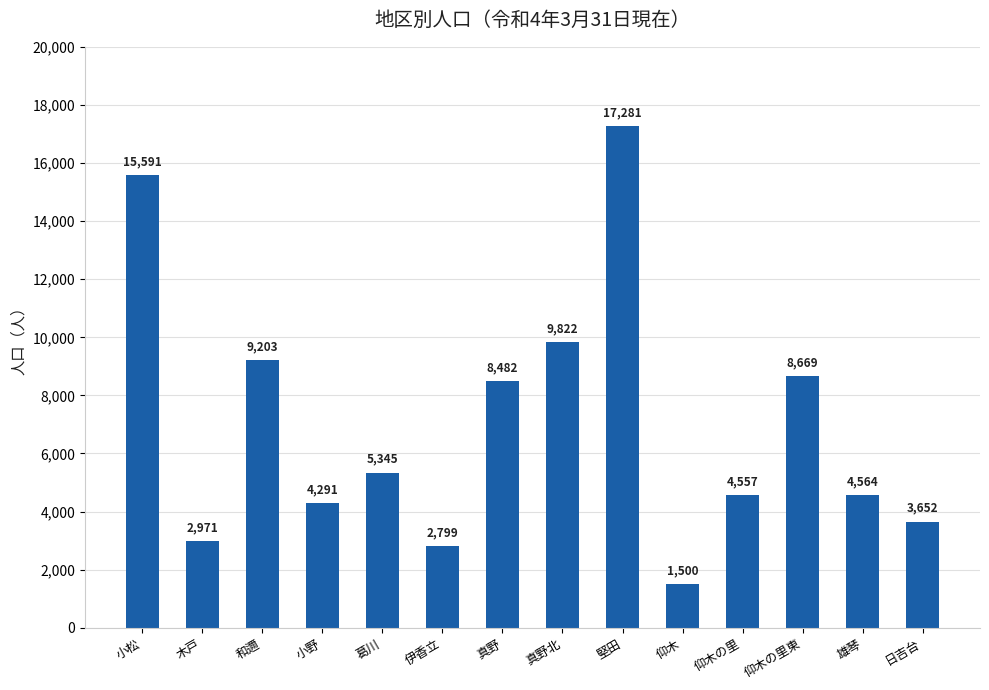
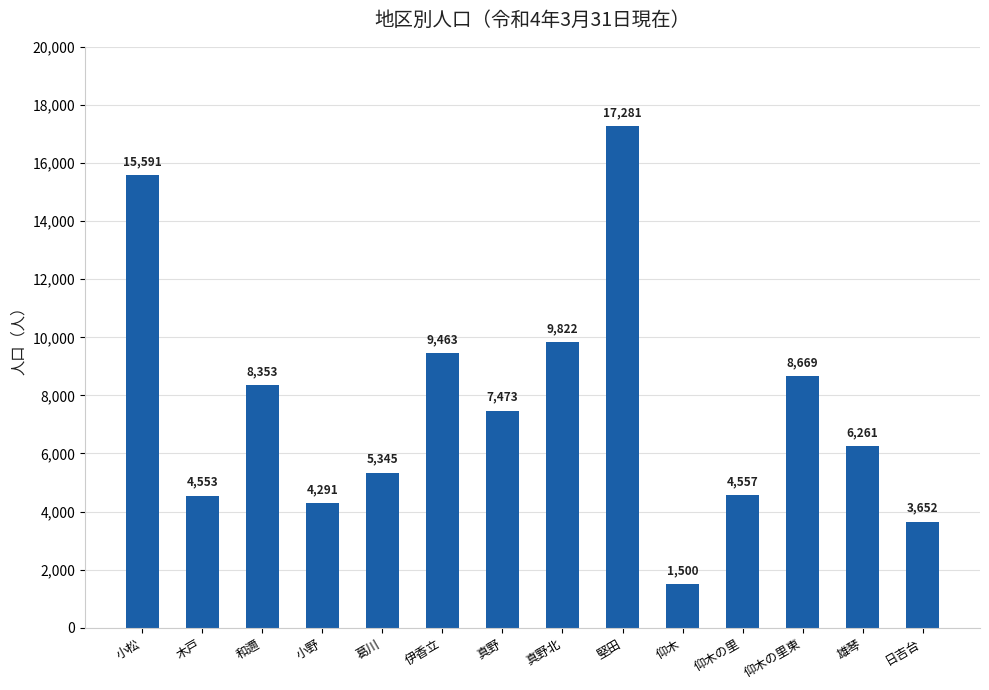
  {
    "小松": "15,591",
-   "木戸": "2,971",
-   "和邇": "9,203",
+   "木戸": "4,553",
+   "和邇": "8,353",
    "小野": "4,291",
    "葛川": "5,345",
-   "伊香立": "2,799",
-   "真野": "8,482",
+   "伊香立": "9,463",
+   "真野": "7,473",
    "真野北": "9,822",
    "堅田": "17,281",
    "仰木": "1,500",
    "仰木の里": "4,557",
    "仰木の里東": "8,669",
-   "雄琴": "4,564",
+   "雄琴": "6,261",
    "日吉台": "3,652"
  }
